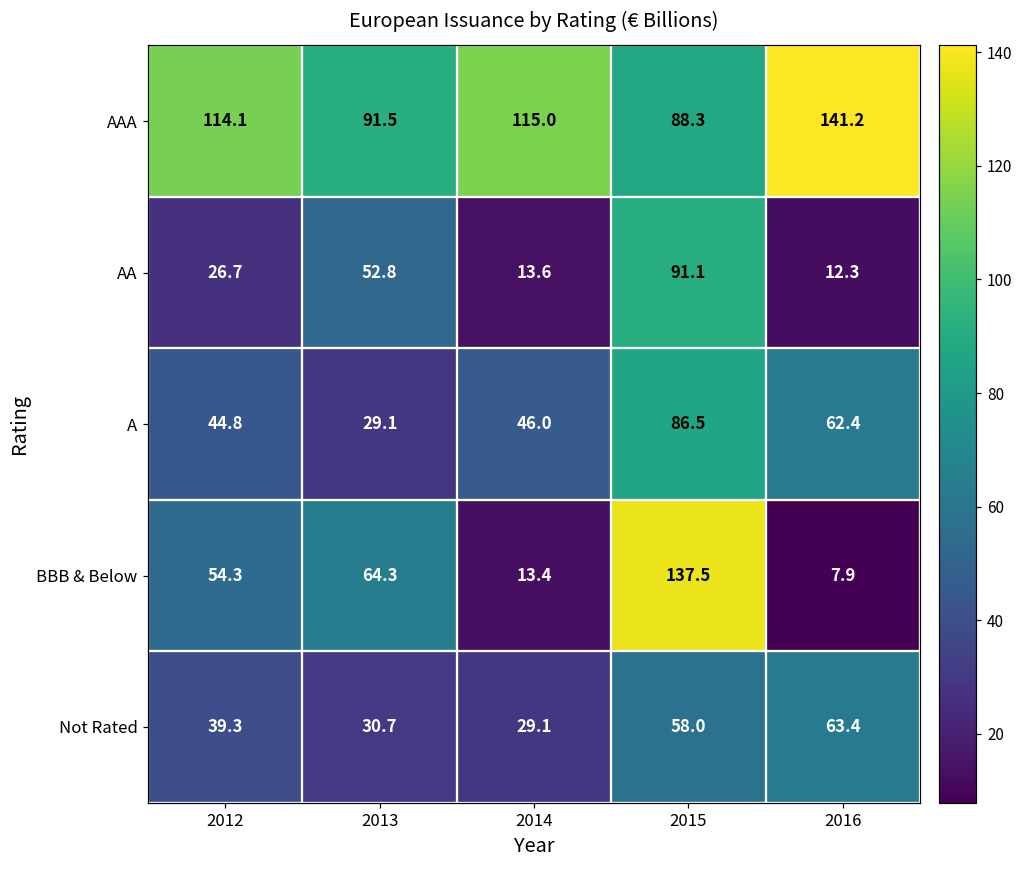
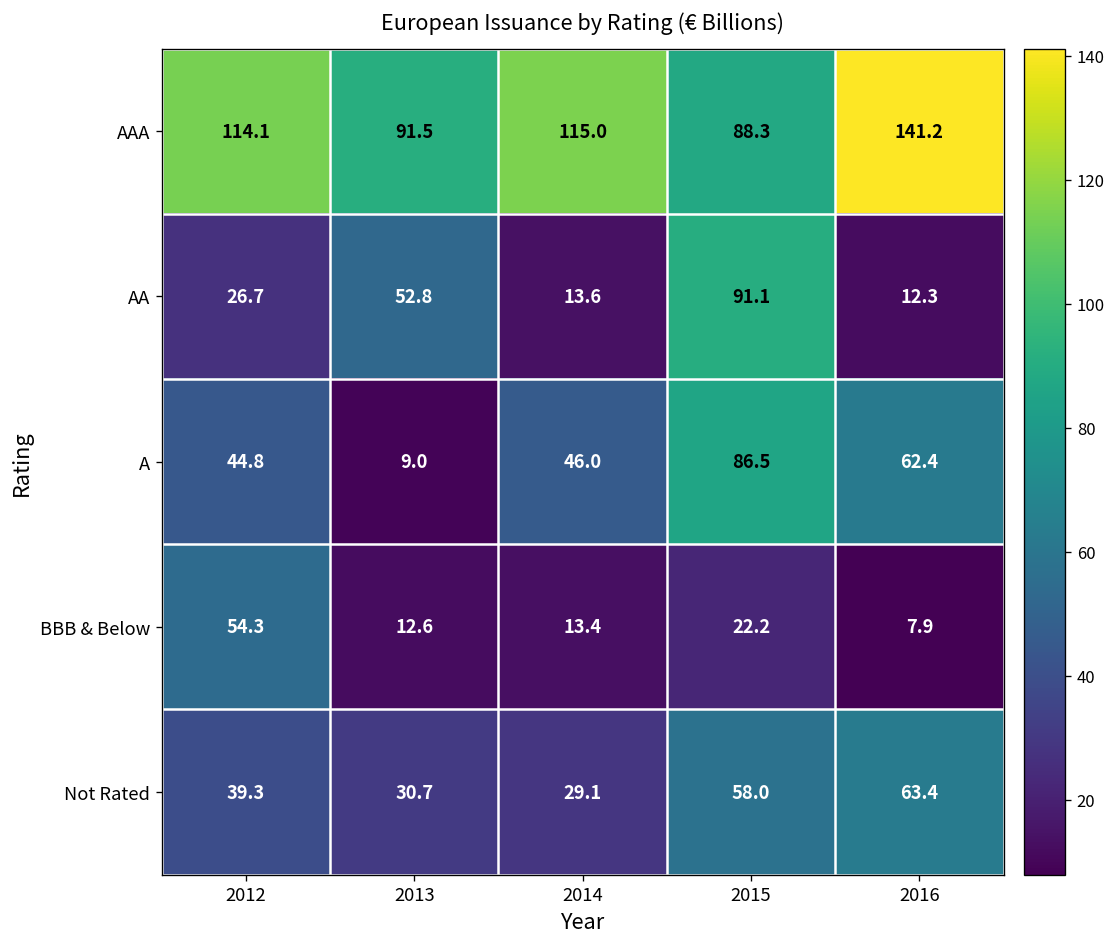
  {
    "AAA": {
      "2012": 114.1,
      "2013": 91.5,
      "2014": 115.0,
      "2015": 88.3,
      "2016": 141.2
    },
    "AA": {
      "2012": 26.7,
      "2013": 52.8,
      "2014": 13.6,
      "2015": 91.1,
      "2016": 12.3
    },
    "A": {
      "2012": 44.8,
-     "2013": 29.1,
+     "2013": 9.0,
      "2014": 46.0,
      "2015": 86.5,
      "2016": 62.4
    },
    "BBB & Below": {
      "2012": 54.3,
-     "2013": 64.3,
+     "2013": 12.6,
      "2014": 13.4,
-     "2015": 137.5,
+     "2015": 22.2,
      "2016": 7.9
    },
    "Not Rated": {
      "2012": 39.3,
      "2013": 30.7,
      "2014": 29.1,
      "2015": 58.0,
      "2016": 63.4
    }
  }
